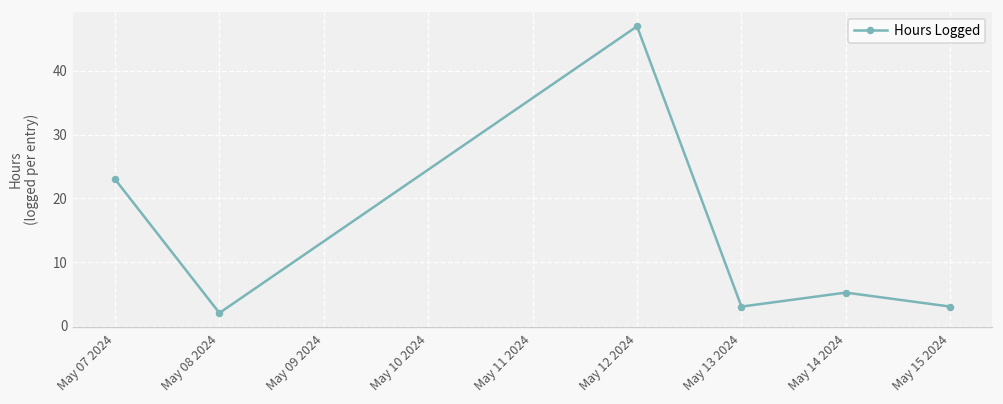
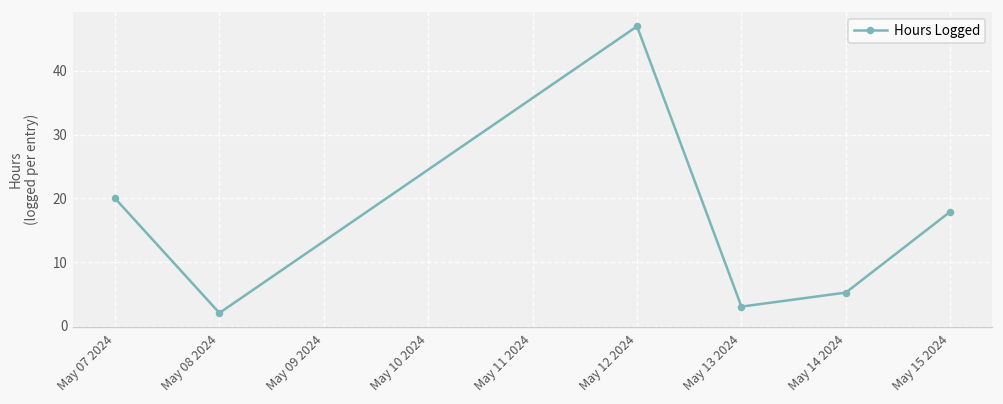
  {
-   "May 07 2024": 23,
+   "May 07 2024": 20,
    "May 08 2024": 2,
    "May 12 2024": 47,
    "May 13 2024": 3,
    "May 14 2024": 5,
-   "May 15 2024": 3
+   "May 15 2024": 18
  }
